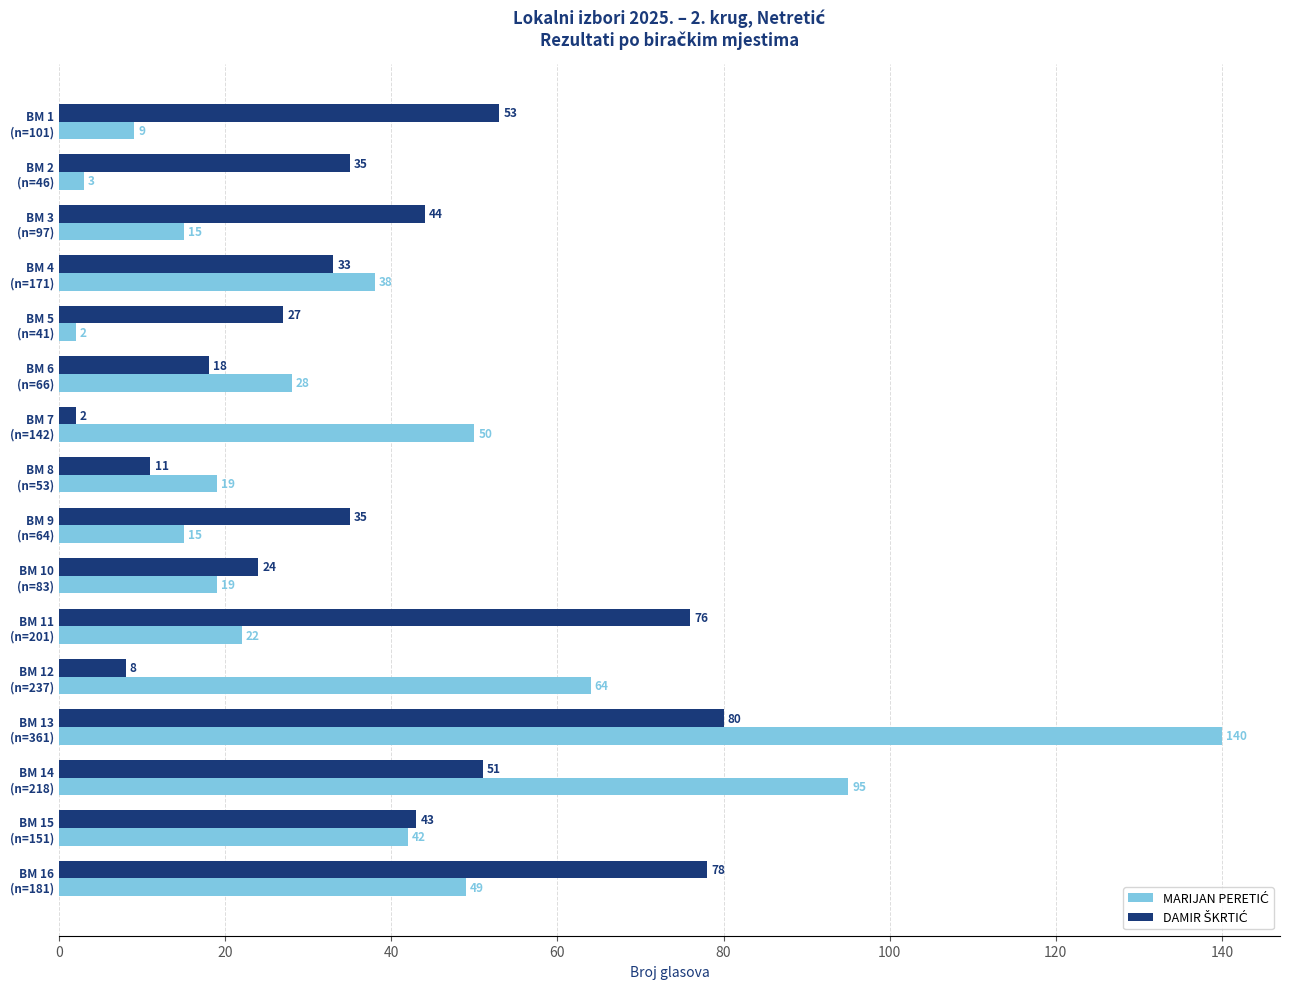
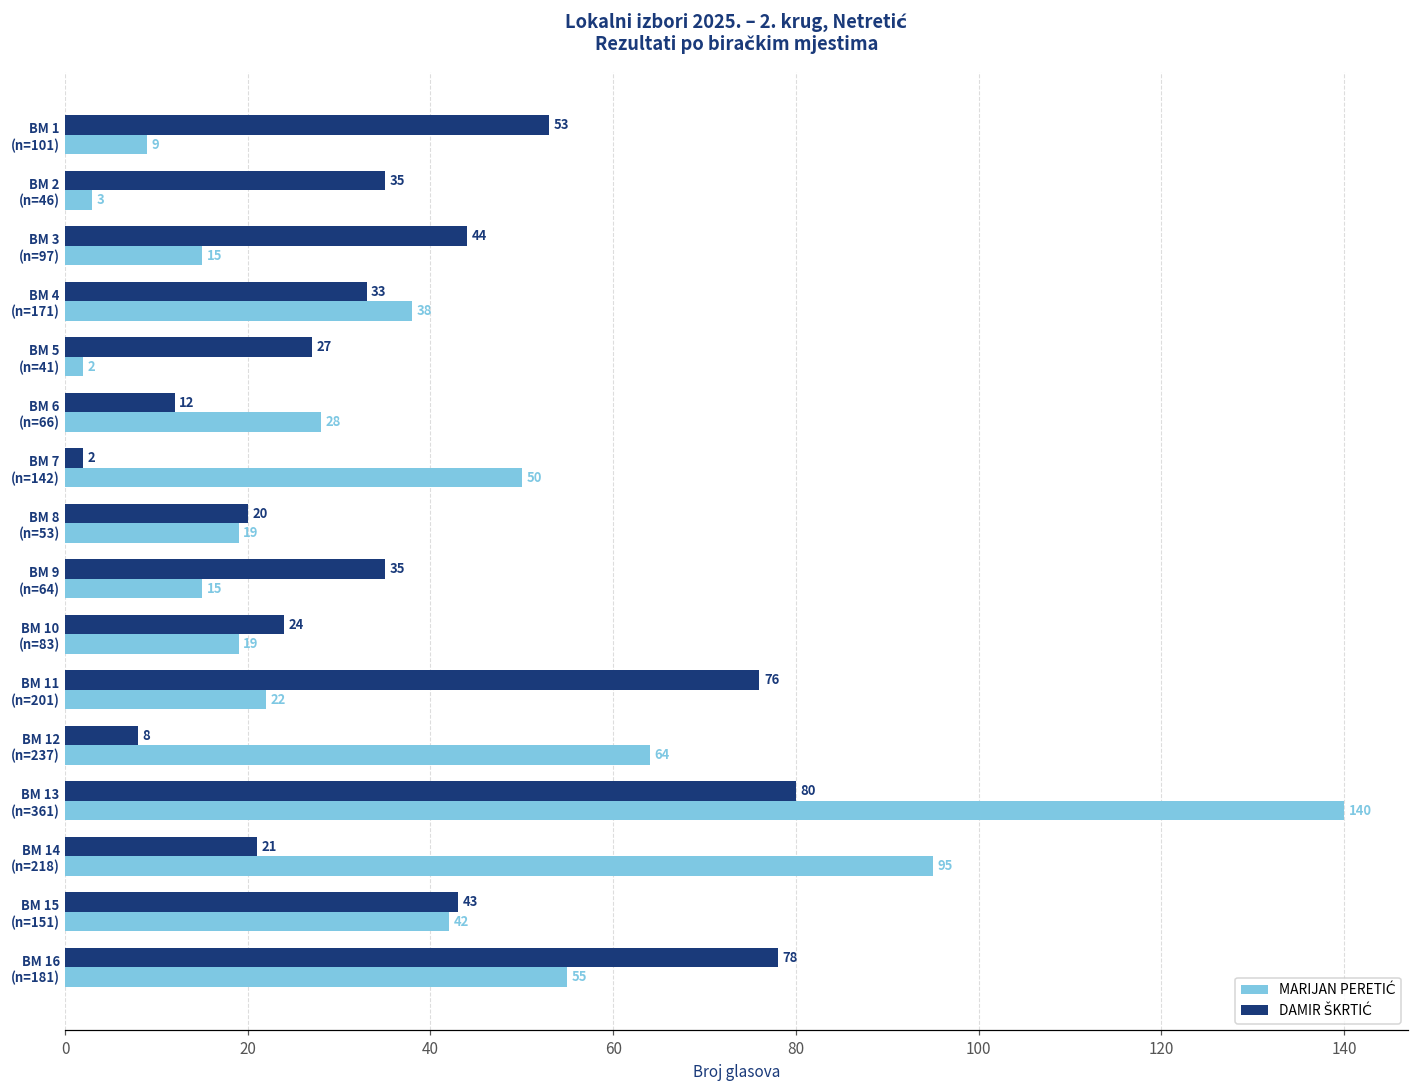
  {
    "MARIJAN PERETIĆ": {
      "BM 1 (n=101)": 9,
      "BM 2 (n=46)": 3,
      "BM 3 (n=97)": 15,
      "BM 4 (n=171)": 38,
      "BM 5 (n=41)": 2,
      "BM 6 (n=66)": 28,
      "BM 7 (n=142)": 50,
      "BM 8 (n=53)": 19,
      "BM 9 (n=64)": 15,
      "BM 10 (n=83)": 19,
      "BM 11 (n=201)": 22,
      "BM 12 (n=237)": 64,
      "BM 13 (n=361)": 140,
      "BM 14 (n=218)": 95,
      "BM 15 (n=151)": 42,
-     "BM 16 (n=181)": 49
+     "BM 16 (n=181)": 55
    },
    "DAMIR ŠKRTIĆ": {
      "BM 1 (n=101)": 53,
      "BM 2 (n=46)": 35,
      "BM 3 (n=97)": 44,
      "BM 4 (n=171)": 33,
      "BM 5 (n=41)": 27,
-     "BM 6 (n=66)": 18,
+     "BM 6 (n=66)": 12,
      "BM 7 (n=142)": 2,
-     "BM 8 (n=53)": 11,
+     "BM 8 (n=53)": 20,
      "BM 9 (n=64)": 35,
      "BM 10 (n=83)": 24,
      "BM 11 (n=201)": 76,
      "BM 12 (n=237)": 8,
      "BM 13 (n=361)": 80,
-     "BM 14 (n=218)": 51,
+     "BM 14 (n=218)": 21,
      "BM 15 (n=151)": 43,
      "BM 16 (n=181)": 78
    }
  }
